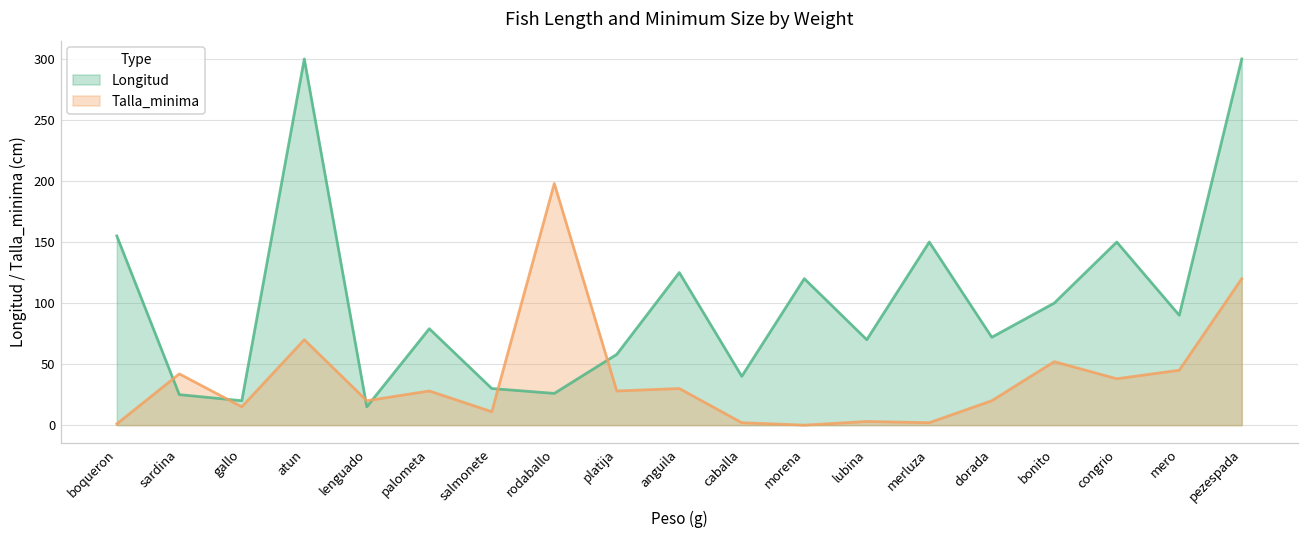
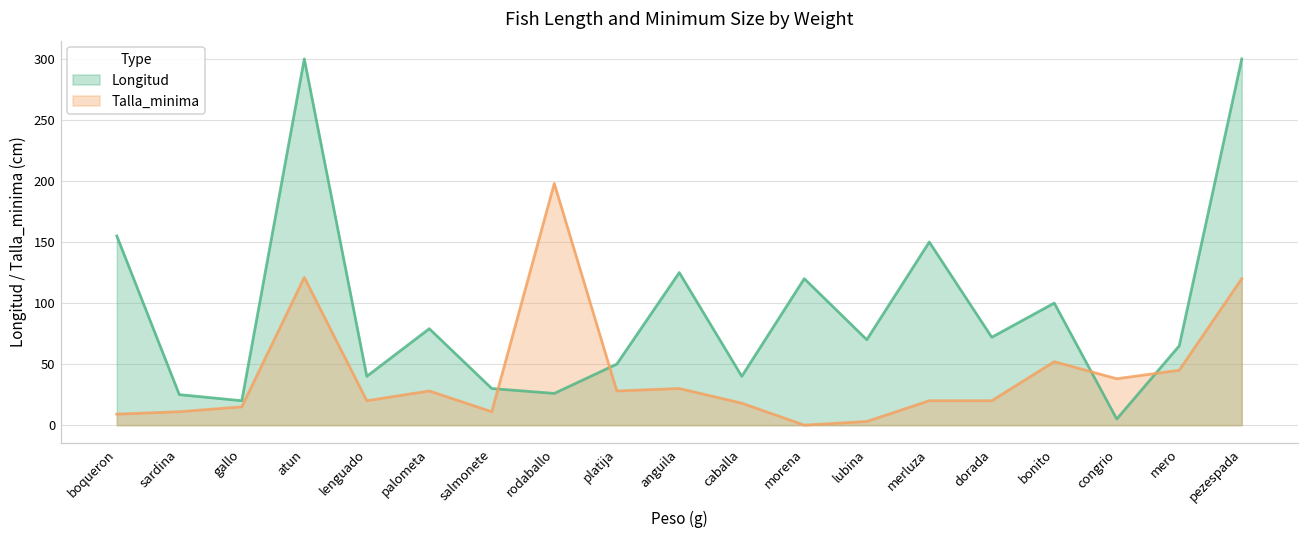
  {
    "Longitud": {
      "boqueron": 155,
      "sardina": 25,
      "gallo": 20,
      "atun": 300,
-     "lenguado": 15,
+     "lenguado": 40,
      "palometa": 79,
      "salmonete": 30,
      "rodaballo": 26,
-     "platija": 58,
+     "platija": 50,
      "anguila": 125,
      "caballa": 40,
      "morena": 120,
      "lubina": 70,
      "merluza": 150,
      "dorada": 72,
      "bonito": 100,
-     "congrio": 150,
-     "mero": 90,
+     "congrio": 5,
+     "mero": 65,
      "pezespada": 300
    },
    "Talla_minima": {
-     "boqueron": 1,
-     "sardina": 42,
+     "boqueron": 9,
+     "sardina": 11,
      "gallo": 15,
-     "atun": 70,
+     "atun": 121,
      "lenguado": 20,
      "palometa": 28,
      "salmonete": 11,
      "rodaballo": 198,
      "platija": 28,
      "anguila": 30,
-     "caballa": 2,
+     "caballa": 18,
      "morena": 0,
      "lubina": 3,
-     "merluza": 2,
+     "merluza": 20,
      "dorada": 20,
      "bonito": 52,
      "congrio": 38,
      "mero": 45,
      "pezespada": 120
    }
  }
